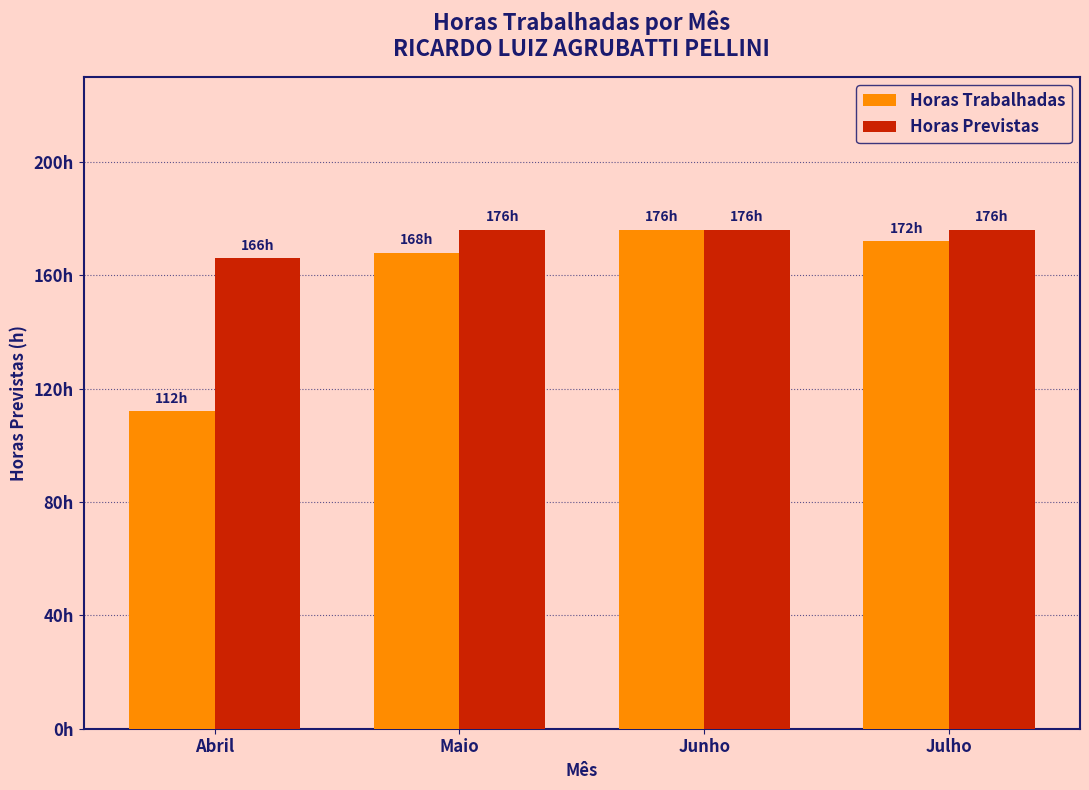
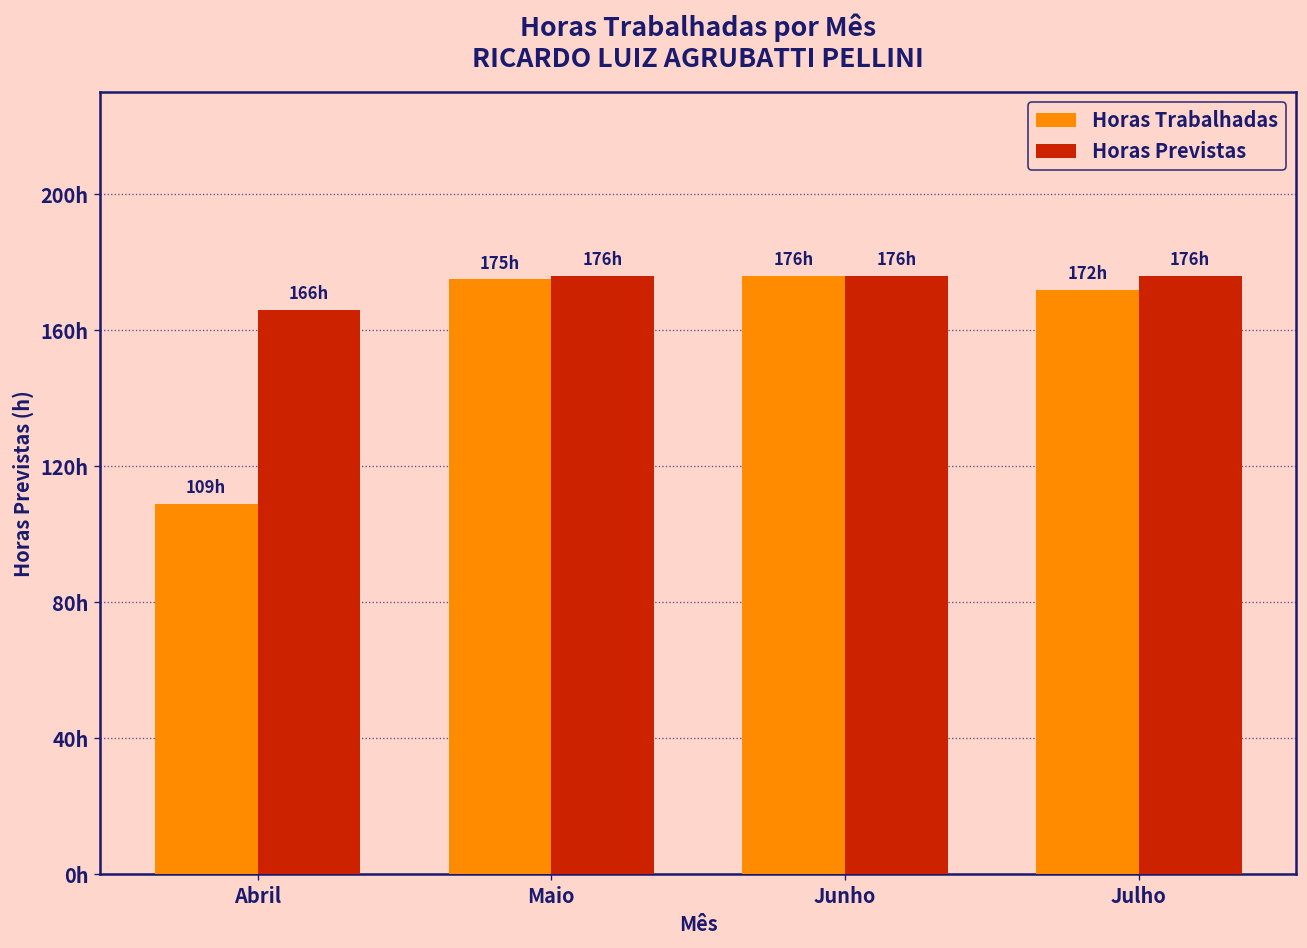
  {
    "Horas Trabalhadas": {
-     "Abril": "112h",
-     "Maio": "168h",
+     "Abril": "109h",
+     "Maio": "175h",
      "Junho": "176h",
      "Julho": "172h"
    },
    "Horas Previstas": {
      "Abril": "166h",
      "Maio": "176h",
      "Junho": "176h",
      "Julho": "176h"
    }
  }
